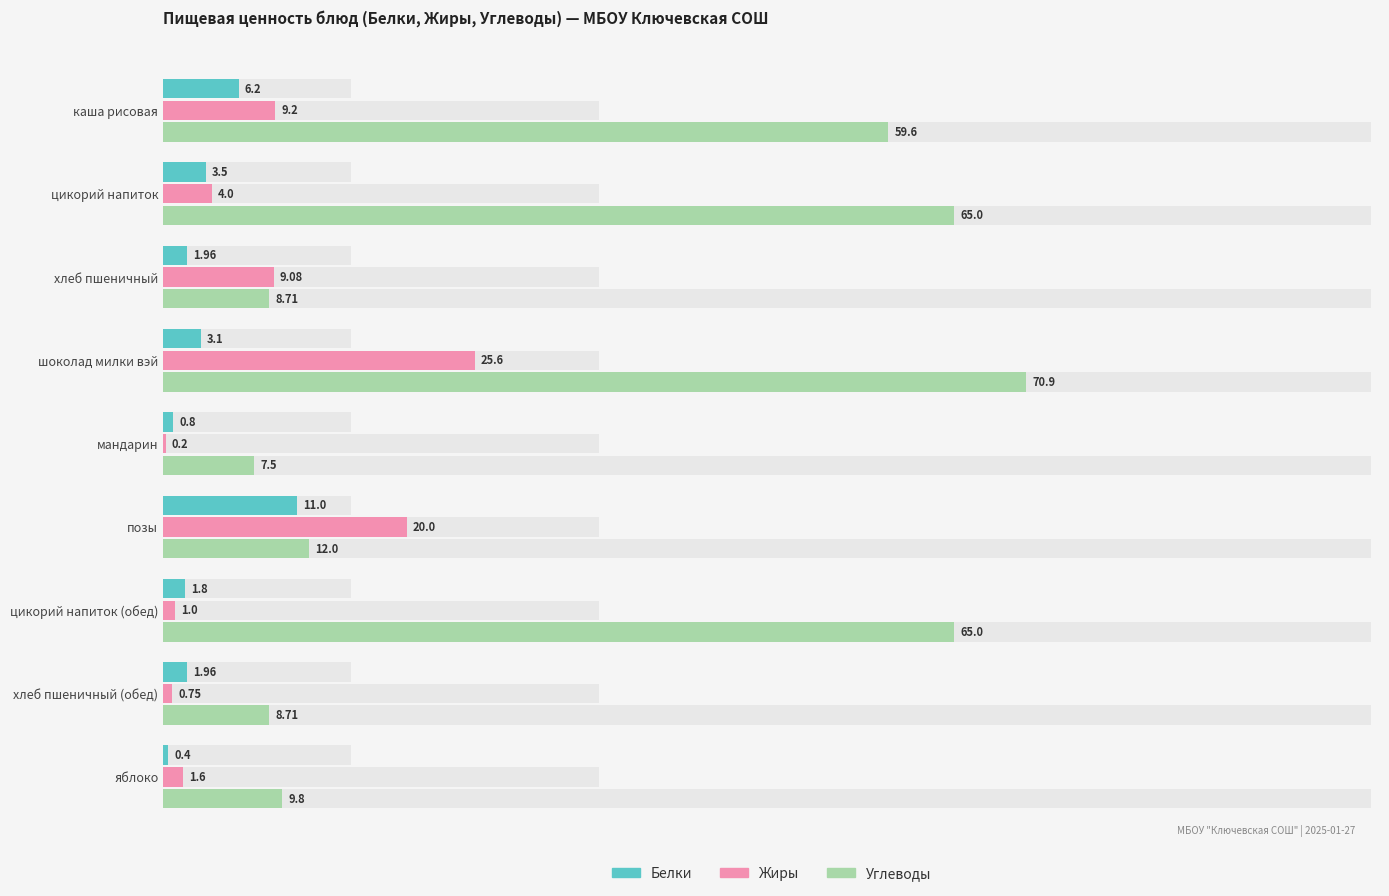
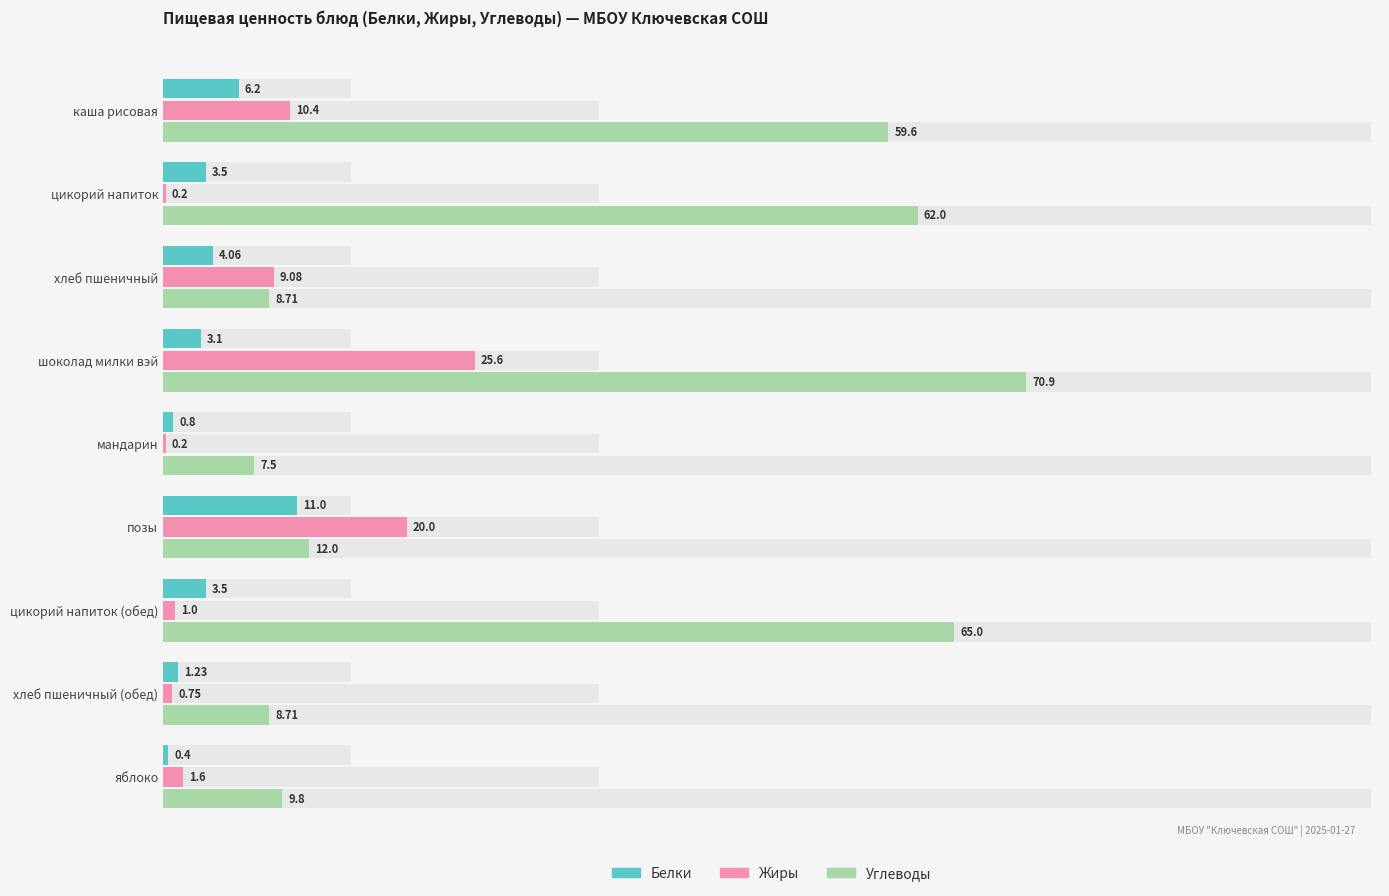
  {
    "Белки": {
-     "хлеб пшеничный": 1.96,
-     "цикорий напиток (обед)": 1.8,
-     "хлеб пшеничный (обед)": 1.96
+     "хлеб пшеничный": 4.06,
+     "цикорий напиток (обед)": 3.5,
+     "хлеб пшеничный (обед)": 1.23
    },
    "Жиры": {
-     "каша рисовая": 9.2,
-     "цикорий напиток": 4.0
+     "каша рисовая": 10.4,
+     "цикорий напиток": 0.2
    },
    "Углеводы": {
-     "цикорий напиток": 65.0
+     "цикорий напиток": 62.0
    }
  }
